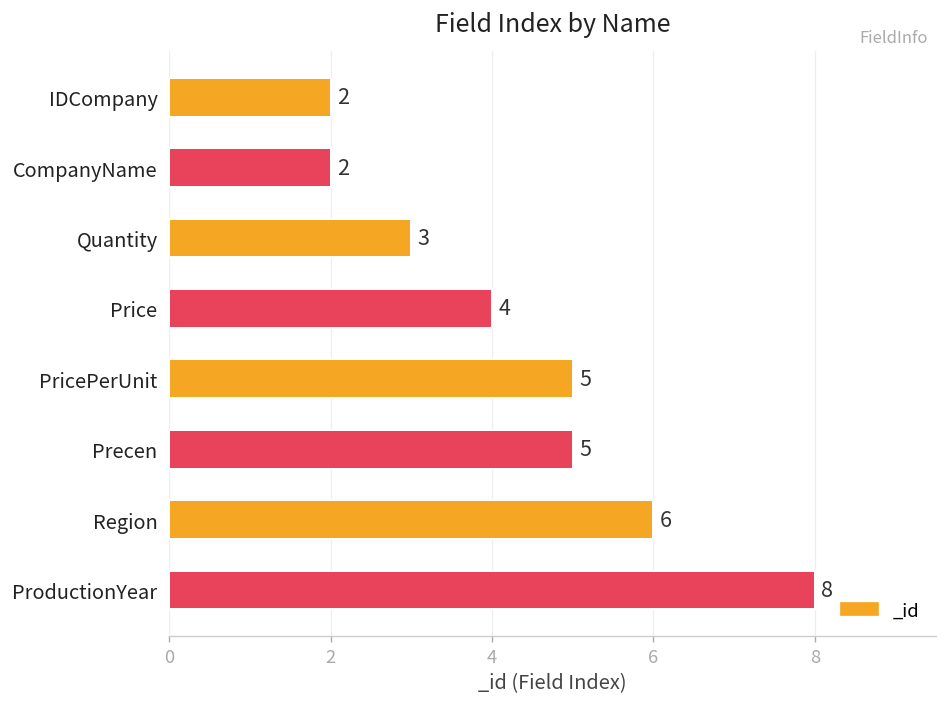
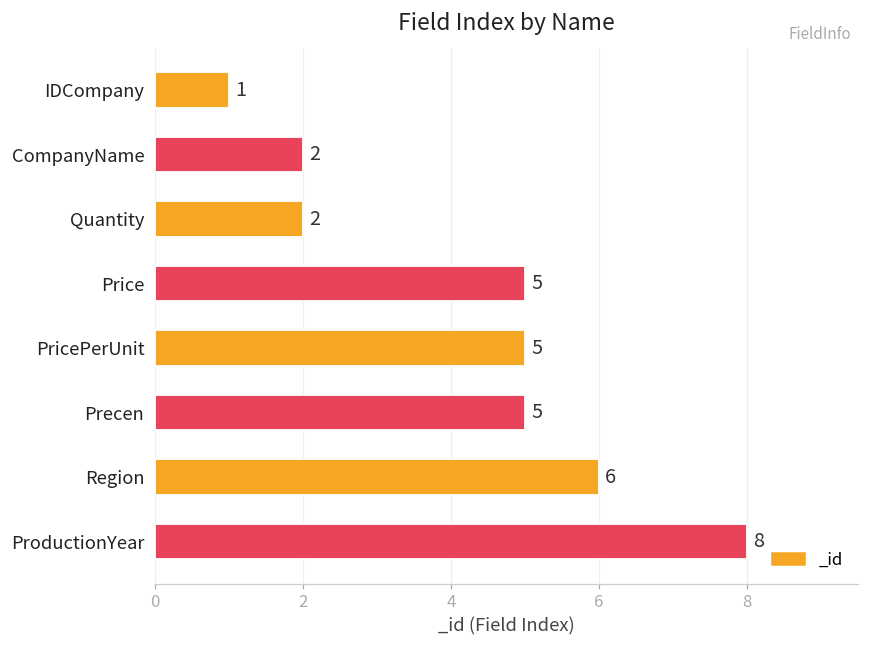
  {
-   "IDCompany": 2,
+   "IDCompany": 1,
    "CompanyName": 2,
-   "Quantity": 3,
-   "Price": 4,
+   "Quantity": 2,
+   "Price": 5,
    "PricePerUnit": 5,
    "Precen": 5,
    "Region": 6,
    "ProductionYear": 8
  }
